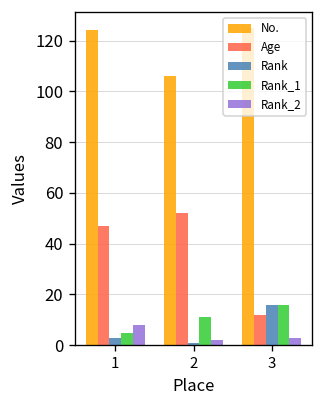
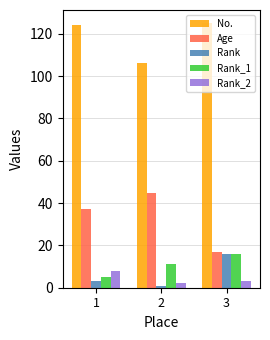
  {
    "No.": {
      "1": 124,
      "2": 106
    },
    "Age": {
-     "1": 47,
-     "2": 52,
-     "3": 12
+     "1": 37,
+     "2": 45,
+     "3": 17
    },
    "Rank": {
      "1": 3,
      "3": 16
    },
    "Rank_1": {
      "1": 5,
      "2": 11,
      "3": 16
    },
    "Rank_2": {
      "1": 8,
      "2": 2,
      "3": 3
    }
  }
